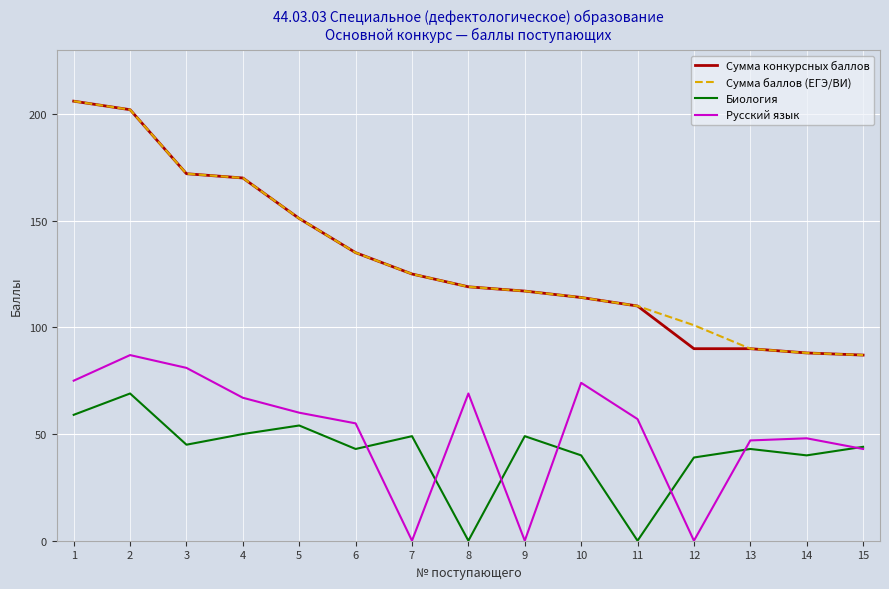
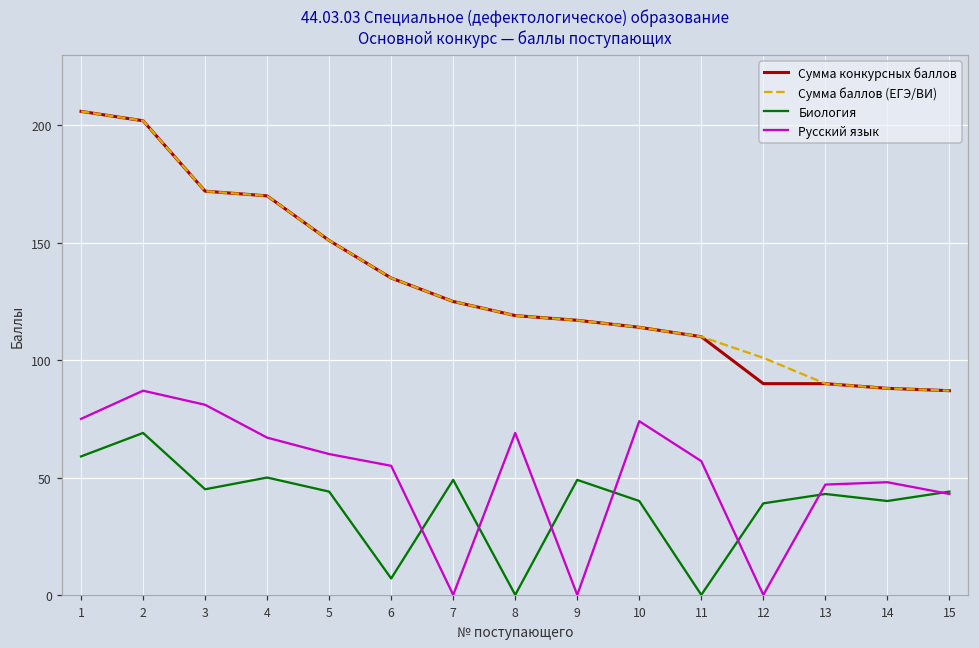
  {
    "Сумма конкурсных баллов": {
      "12": 90
    },
    "Сумма баллов (ЕГЭ/ВИ)": {
      "12": 101
    },
    "Биология": {
      "1": 59,
      "2": 69,
      "3": 45,
      "4": 50,
-     "5": 54,
-     "6": 43,
+     "5": 44,
+     "6": 7,
      "7": 49,
      "8": 0,
      "9": 49,
      "10": 40,
      "11": 0,
      "12": 39,
      "13": 43,
      "14": 40
    },
    "Русский язык": {
      "1": 75,
      "2": 87,
      "3": 81,
      "4": 67,
      "5": 60,
      "6": 55,
      "7": 0,
      "8": 69,
      "9": 0,
      "10": 74,
      "11": 57,
      "12": 0,
      "13": 47,
      "14": 48
    }
  }
